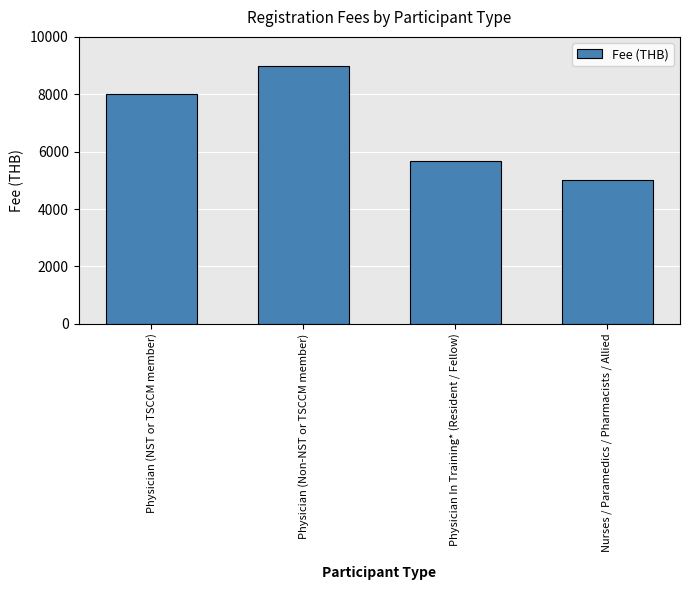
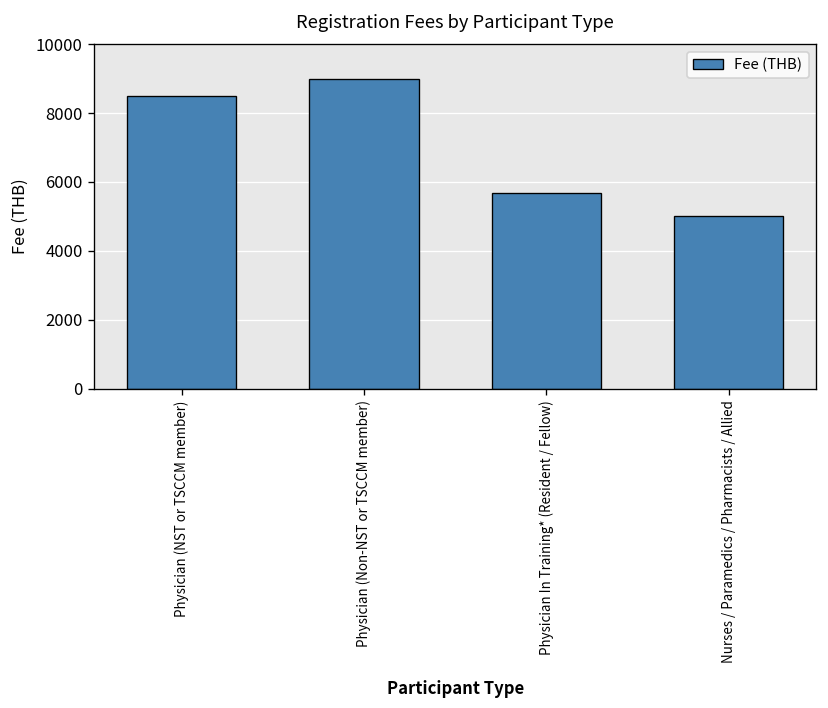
  {
-   "Physician (NST or TSCCM member)": 8000,
+   "Physician (NST or TSCCM member)": 8500,
    "Physician (Non-NST or TSCCM member)": 9000,
    "Physician In Training* (Resident / Fellow)": 5700,
    "Nurses / Paramedics / Pharmacists / Allied": 5000
  }
